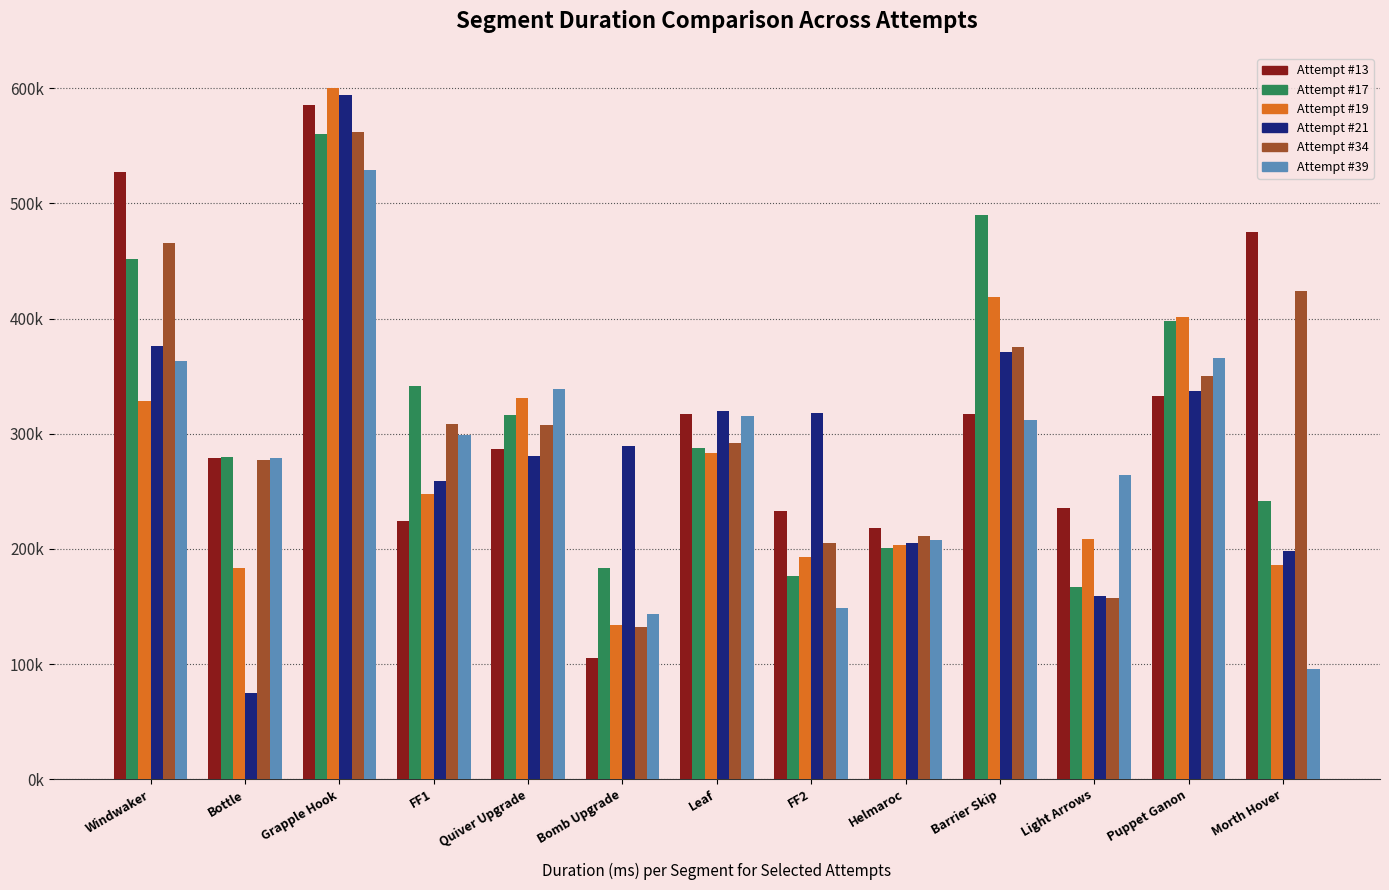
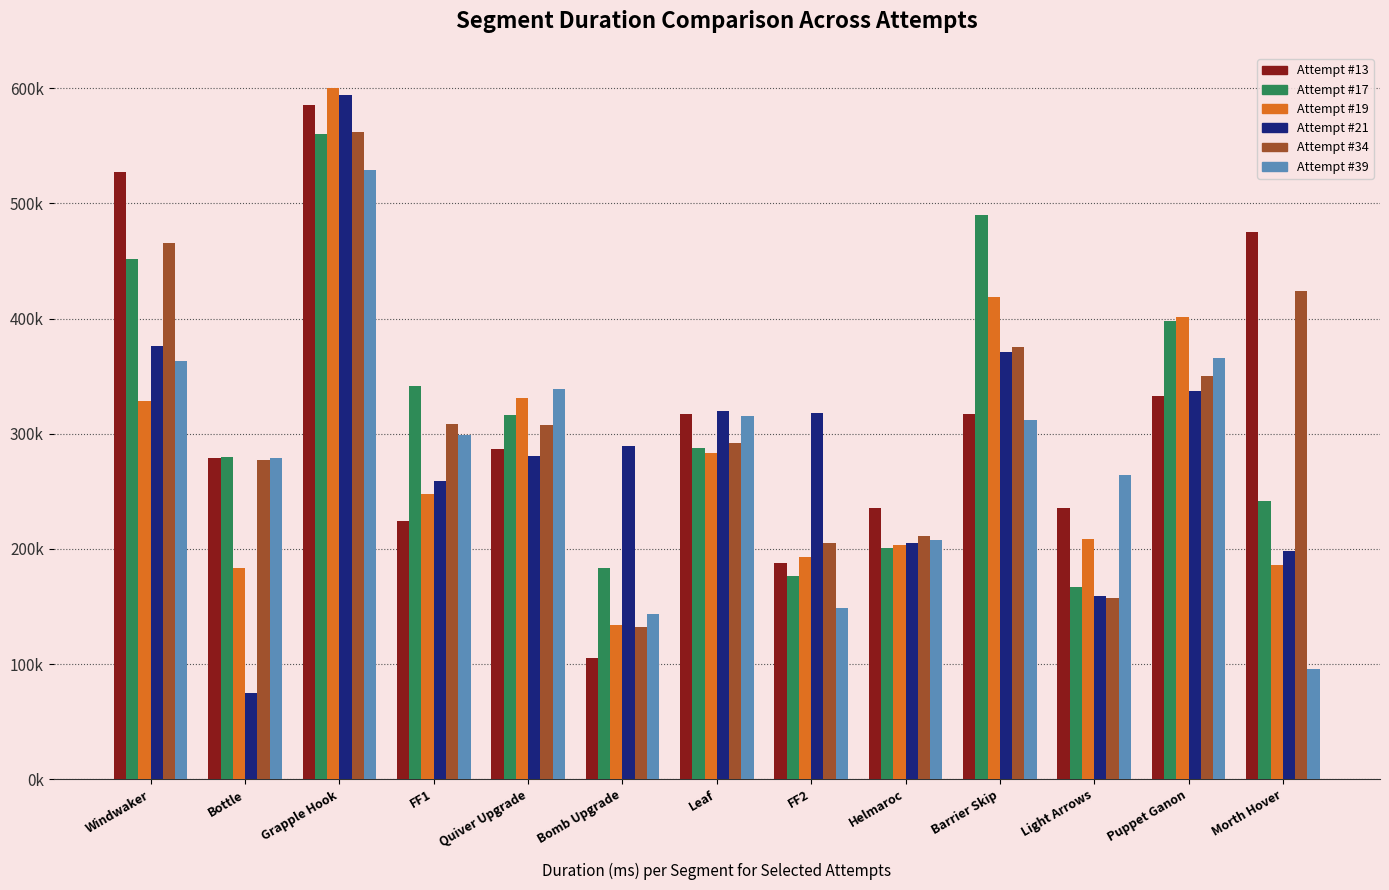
  {
    "Attempt #13": {
      "Windwaker": 527000,
      "Bottle": 279000,
      "Grapple Hook": 585000,
      "FF1": 224000,
      "Quiver Upgrade": 287000,
      "Bomb Upgrade": 105000,
      "Leaf": 317000,
-     "FF2": 233000,
-     "Helmaroc": 218000,
+     "FF2": 188000,
+     "Helmaroc": 236000,
      "Barrier Skip": 317000,
      "Light Arrows": 235000,
      "Puppet Ganon": 333000,
      "Morth Hover": 476000
    },
    "Attempt #17": {
      "Windwaker": 452000,
      "Bottle": 279000,
      "Grapple Hook": 560000,
      "FF1": 341000,
      "Quiver Upgrade": 316000,
      "Bomb Upgrade": 184000,
      "Leaf": 288000,
      "FF2": 176000,
      "Helmaroc": 201000,
      "Barrier Skip": 490000,
      "Light Arrows": 167000,
      "Puppet Ganon": 398000,
      "Morth Hover": 242000
    },
    "Attempt #19": {
      "Windwaker": 328000,
      "Bottle": 183000,
      "Grapple Hook": 601000,
      "FF1": 248000,
      "Quiver Upgrade": 331000,
      "Bomb Upgrade": 134000,
      "Leaf": 283000,
      "FF2": 193000,
      "Helmaroc": 203000,
      "Barrier Skip": 418000,
      "Light Arrows": 209000,
      "Puppet Ganon": 401000,
      "Morth Hover": 186000
    },
    "Attempt #21": {
      "Windwaker": 376000,
      "Bottle": 75000,
      "Grapple Hook": 594000,
      "FF1": 259000,
      "Quiver Upgrade": 281000,
      "Bomb Upgrade": 289000,
      "Leaf": 319000,
      "FF2": 318000,
      "Helmaroc": 205000,
      "Barrier Skip": 371000,
      "Light Arrows": 159000,
      "Puppet Ganon": 337000,
      "Morth Hover": 198000
    },
    "Attempt #34": {
      "Windwaker": 466000,
      "Bottle": 277000,
      "Grapple Hook": 562000,
      "FF1": 309000,
      "Quiver Upgrade": 308000,
      "Bomb Upgrade": 132000,
      "Leaf": 292000,
      "FF2": 205000,
      "Helmaroc": 212000,
      "Barrier Skip": 376000,
      "Light Arrows": 157000,
      "Puppet Ganon": 350000,
      "Morth Hover": 424000
    },
    "Attempt #39": {
      "Windwaker": 363000,
      "Bottle": 279000,
      "Grapple Hook": 529000,
      "FF1": 299000,
      "Quiver Upgrade": 339000,
      "Bomb Upgrade": 143000,
      "Leaf": 315000,
      "FF2": 149000,
      "Helmaroc": 207000,
      "Barrier Skip": 312000,
      "Light Arrows": 264000,
      "Puppet Ganon": 366000,
      "Morth Hover": 95000
    }
  }
